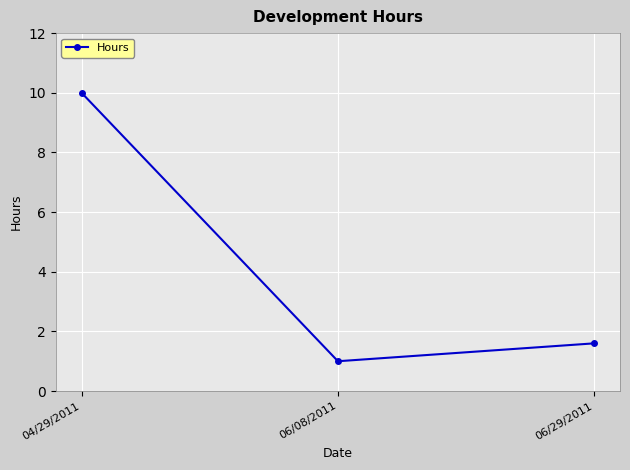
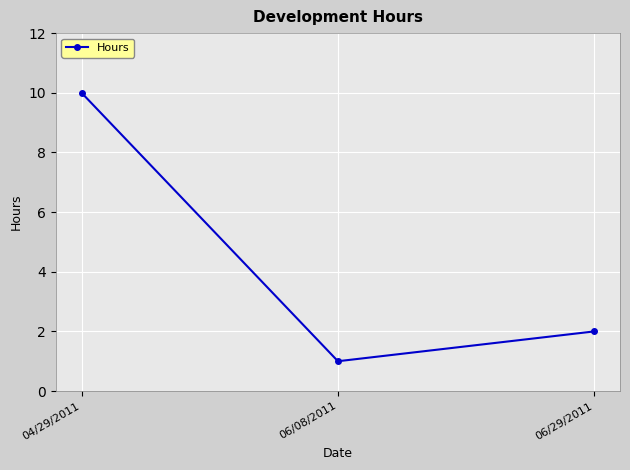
  {
    "04/29/2011": 10.0,
    "06/08/2011": 1.0,
-   "06/29/2011": 1.6
+   "06/29/2011": 2.0
  }
